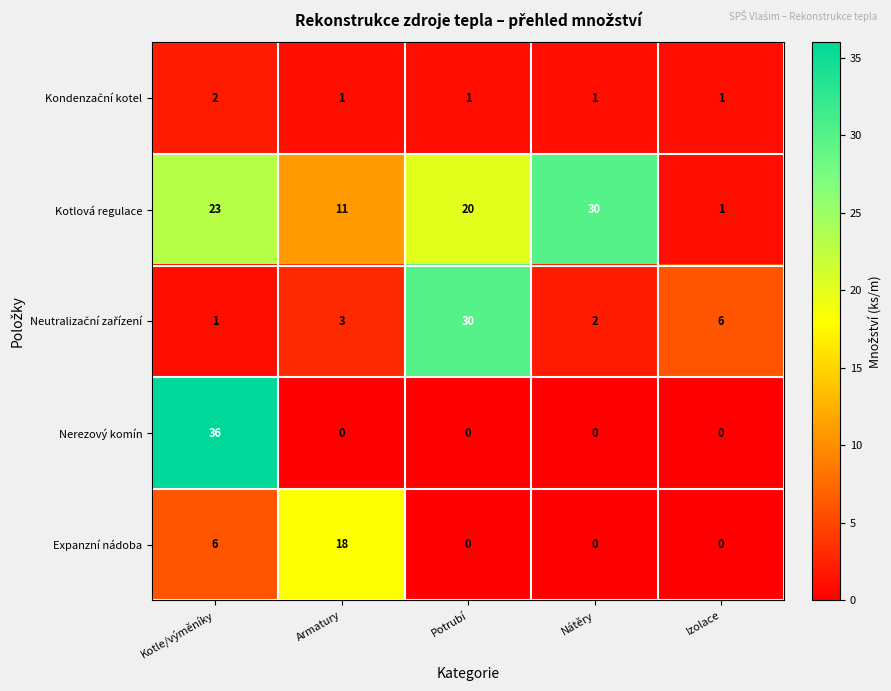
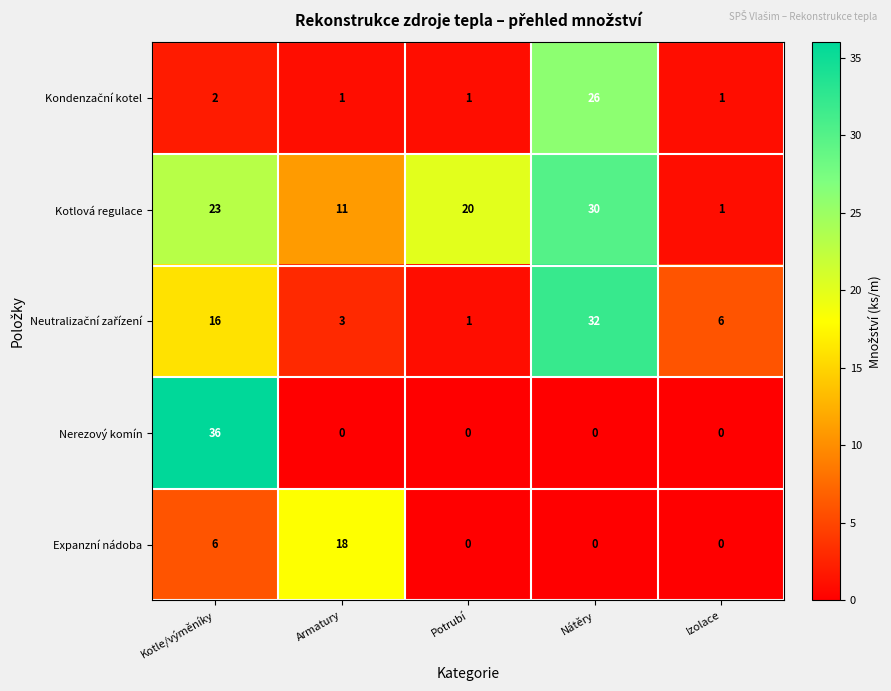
  {
    "Kondenzační kotel": {
      "Kotle/výměníky": 2,
      "Armatury": 1,
      "Potrubí": 1,
-     "Nátěry": 1,
+     "Nátěry": 26,
      "Izolace": 1
    },
    "Kotlová regulace": {
      "Kotle/výměníky": 23,
      "Armatury": 11,
      "Potrubí": 20,
      "Nátěry": 30,
      "Izolace": 1
    },
    "Neutralizační zařízení": {
-     "Kotle/výměníky": 1,
+     "Kotle/výměníky": 16,
      "Armatury": 3,
-     "Potrubí": 30,
-     "Nátěry": 2,
+     "Potrubí": 1,
+     "Nátěry": 32,
      "Izolace": 6
    },
    "Nerezový komín": {
      "Kotle/výměníky": 36,
      "Armatury": 0,
      "Potrubí": 0,
      "Nátěry": 0,
      "Izolace": 0
    },
    "Expanzní nádoba": {
      "Kotle/výměníky": 6,
      "Armatury": 18,
      "Potrubí": 0,
      "Nátěry": 0,
      "Izolace": 0
    }
  }
